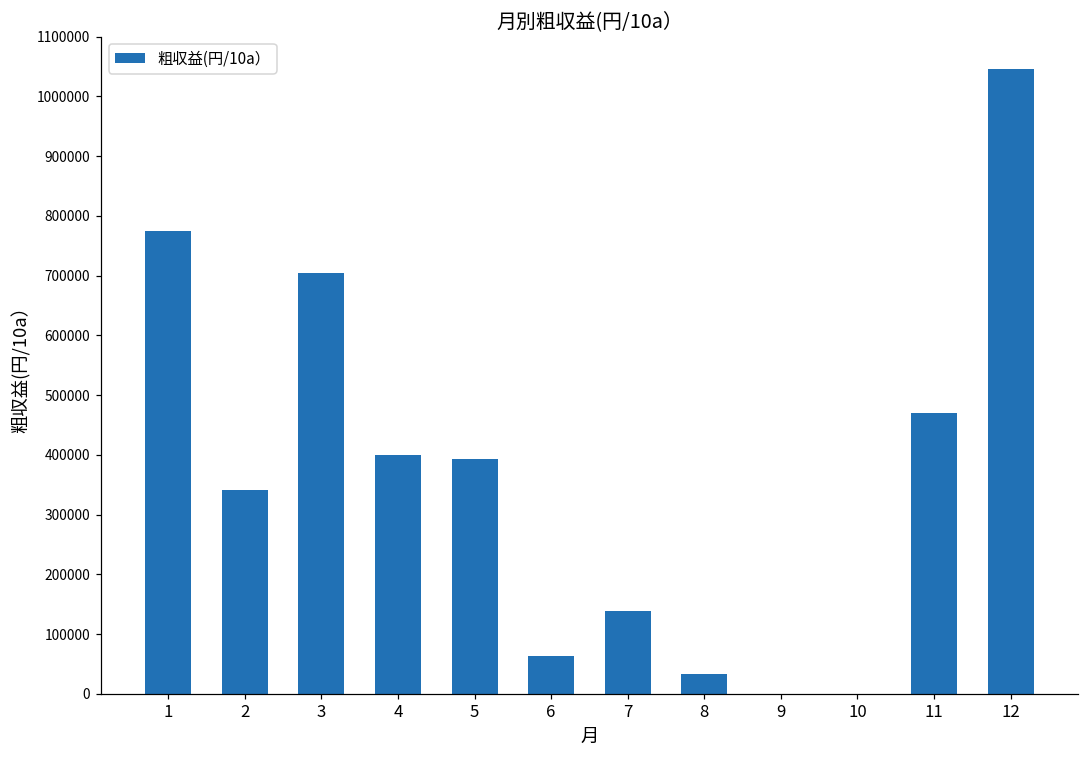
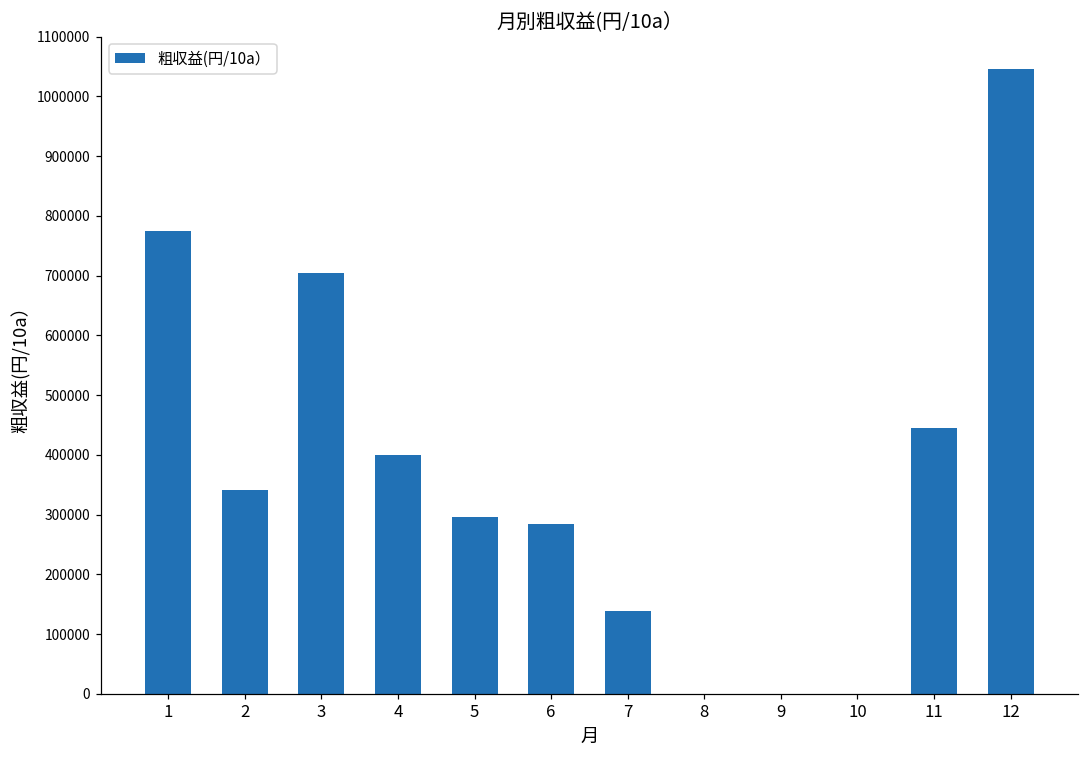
  {
    "1": 770000,
    "2": 340000,
    "3": 700000,
    "4": 400000,
-   "5": 390000,
-   "6": 60000,
+   "5": 300000,
+   "6": 280000,
    "7": 140000,
-   "8": 30000,
+   "8": 0,
    "9": 0,
    "10": 0,
-   "11": 470000,
+   "11": 440000,
    "12": 1050000
  }
